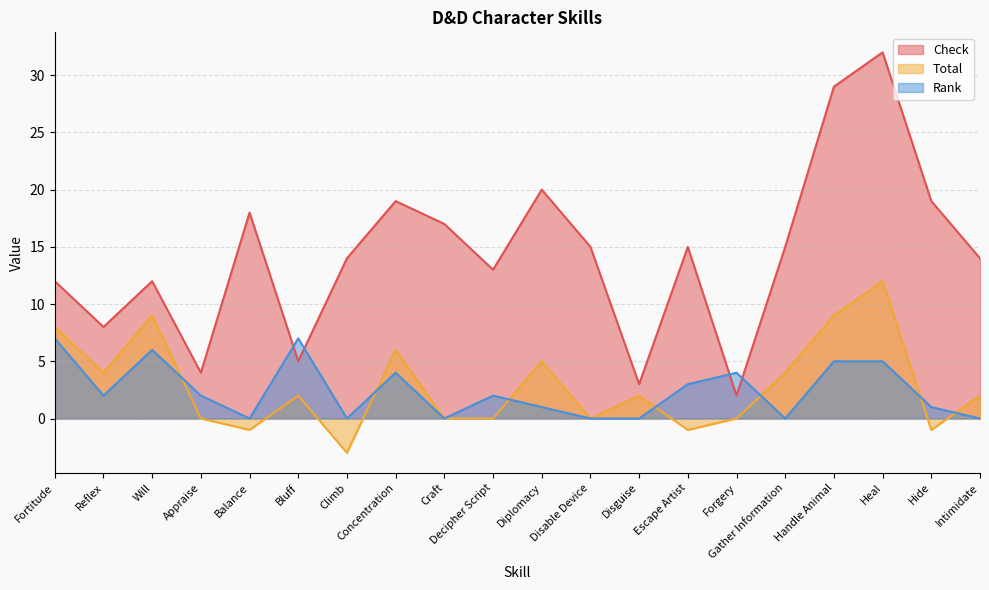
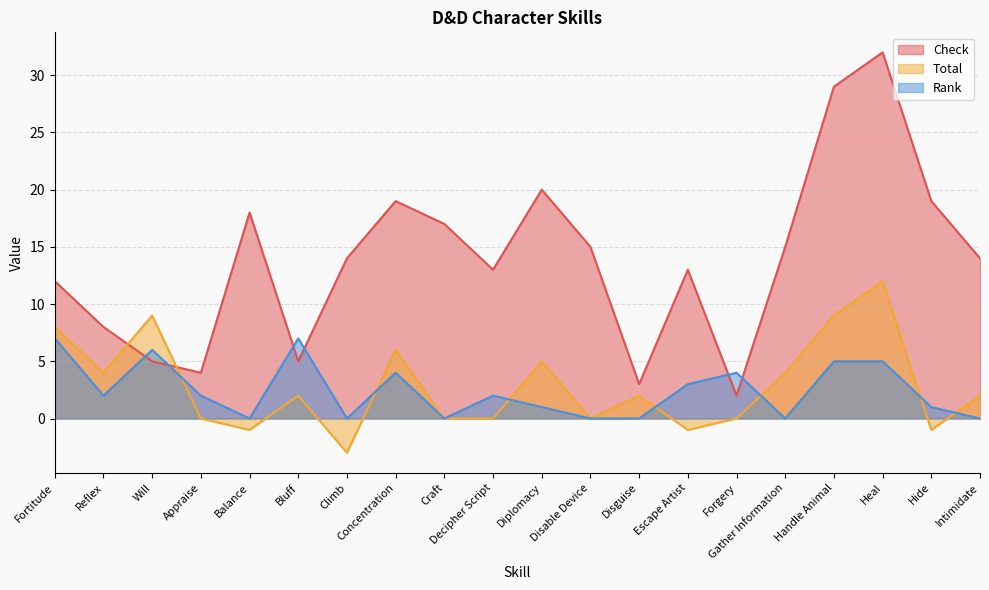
  {
    "Check": {
      "Fortitude": 12,
      "Reflex": 8,
-     "Will": 12,
+     "Will": 5,
      "Appraise": 4,
      "Balance": 18,
      "Bluff": 5,
      "Climb": 14,
      "Concentration": 19,
      "Craft": 17,
      "Decipher Script": 13,
      "Diplomacy": 20,
      "Disable Device": 15,
      "Disguise": 3,
-     "Escape Artist": 15,
+     "Escape Artist": 13,
      "Forgery": 2,
      "Gather Information": 15,
      "Handle Animal": 29,
      "Heal": 32,
      "Hide": 19,
      "Intimidate": 14
    },
    "Rank": {
      "Fortitude": 7,
      "Reflex": 2,
      "Will": 6,
      "Appraise": 2,
      "Bluff": 7,
      "Concentration": 4,
      "Decipher Script": 2,
      "Diplomacy": 1,
      "Disguise": 0,
      "Escape Artist": 3,
      "Forgery": 4,
      "Gather Information": 0,
      "Handle Animal": 5,
      "Heal": 5,
      "Hide": 1,
      "Intimidate": 0
    }
  }
